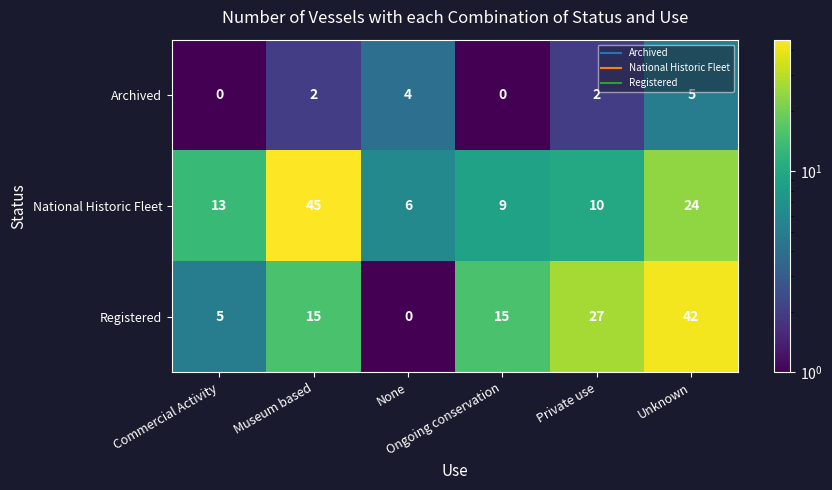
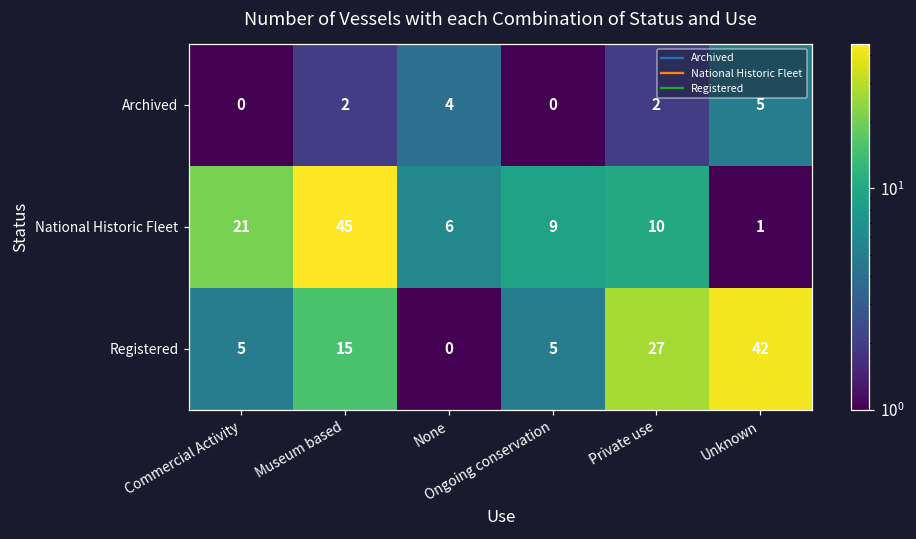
  {
    "Archived": {
      "Commercial Activity": 0,
      "Museum based": 2,
      "None": 4,
      "Ongoing conservation": 0
    },
    "National Historic Fleet": {
-     "Commercial Activity": 13,
+     "Commercial Activity": 21,
      "Museum based": 45,
      "None": 6,
      "Ongoing conservation": 9,
      "Private use": 10,
-     "Unknown": 24
+     "Unknown": 1
    },
    "Registered": {
      "Commercial Activity": 5,
      "Museum based": 15,
      "None": 0,
-     "Ongoing conservation": 15,
+     "Ongoing conservation": 5,
      "Private use": 27,
      "Unknown": 42
    }
  }
